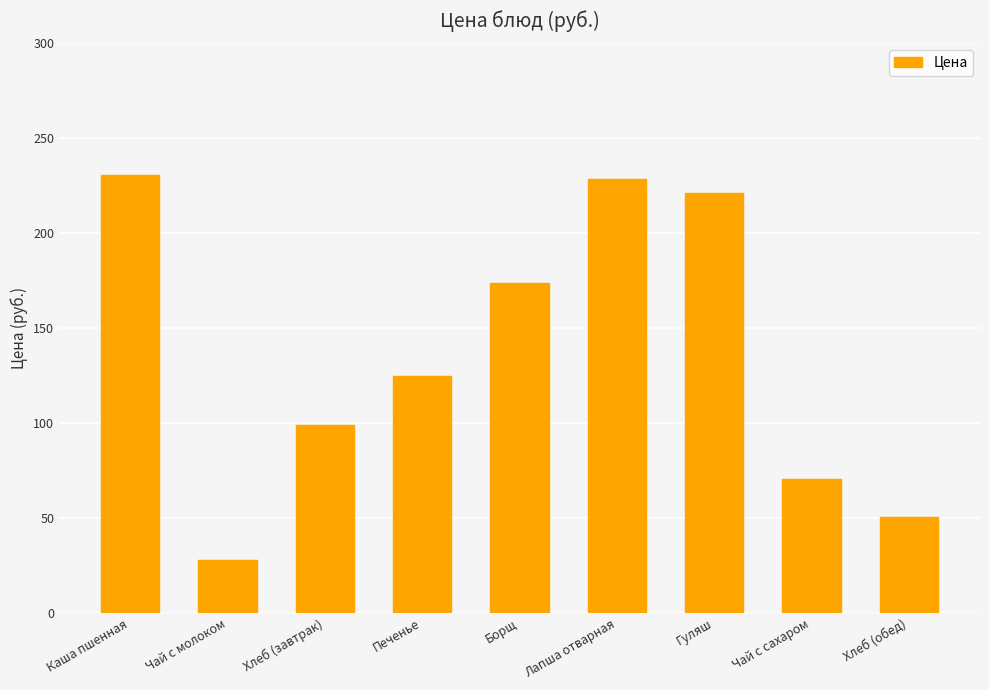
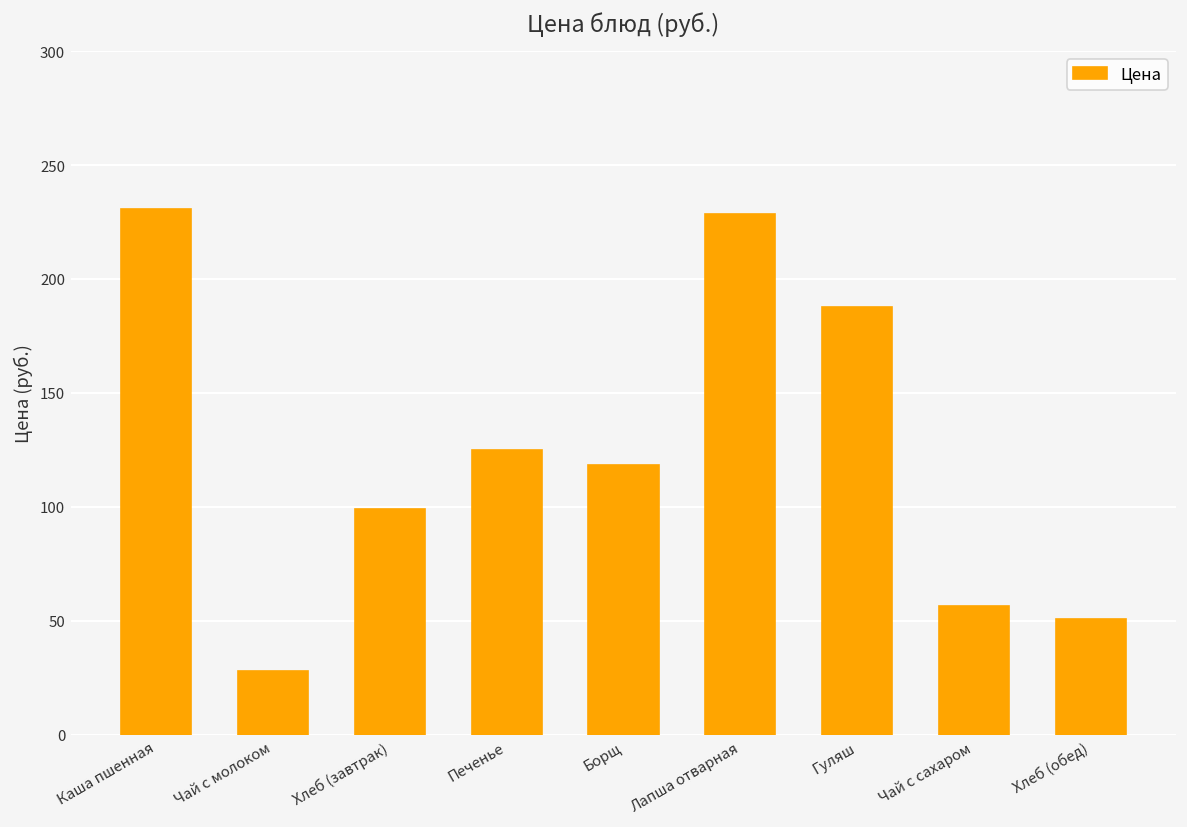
  {
    "Каша пшенная": 231,
    "Чай с молоком": 28,
    "Хлеб (завтрак)": 99,
    "Печенье": 125,
-   "Борщ": 174,
+   "Борщ": 119,
    "Лапша отварная": 229,
-   "Гуляш": 221,
-   "Чай с сахаром": 71,
+   "Гуляш": 188,
+   "Чай с сахаром": 56,
    "Хлеб (обед)": 51
  }
